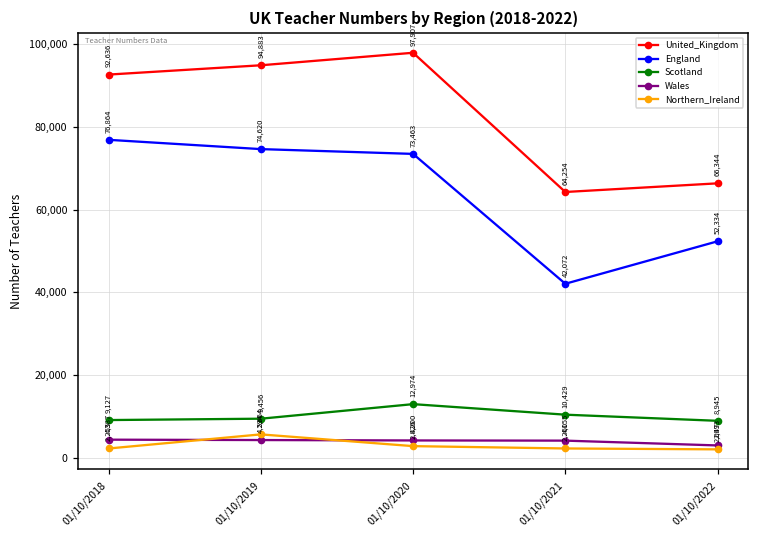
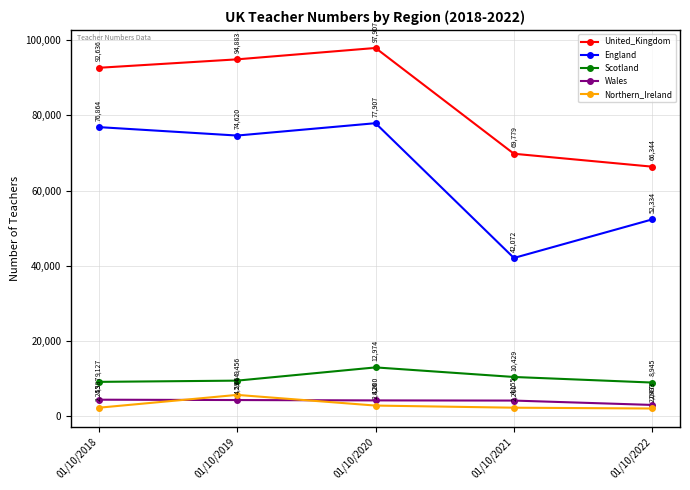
  {
    "United_Kingdom": {
      "01/10/2018": "92,636",
      "01/10/2019": "94,883",
      "01/10/2020": "97,907",
-     "01/10/2021": "64,254",
+     "01/10/2021": "69,779",
      "01/10/2022": "66,344"
    },
    "England": {
      "01/10/2018": "76,864",
      "01/10/2019": "74,620",
-     "01/10/2020": "73,463",
+     "01/10/2020": "77,907",
      "01/10/2021": "42,072",
      "01/10/2022": "52,334"
    },
    "Scotland": {
      "01/10/2018": "9,127",
      "01/10/2020": "12,974",
      "01/10/2021": "10,429",
      "01/10/2022": "8,945"
    }
  }
